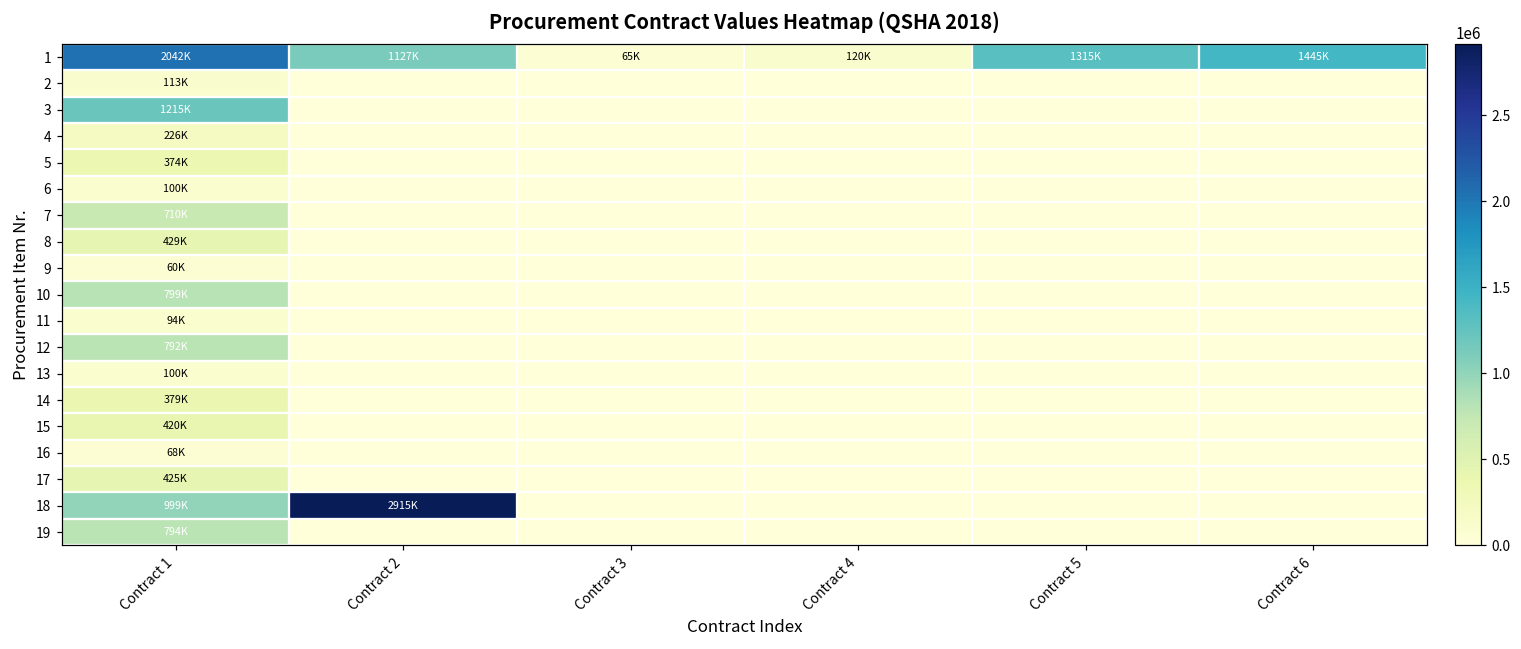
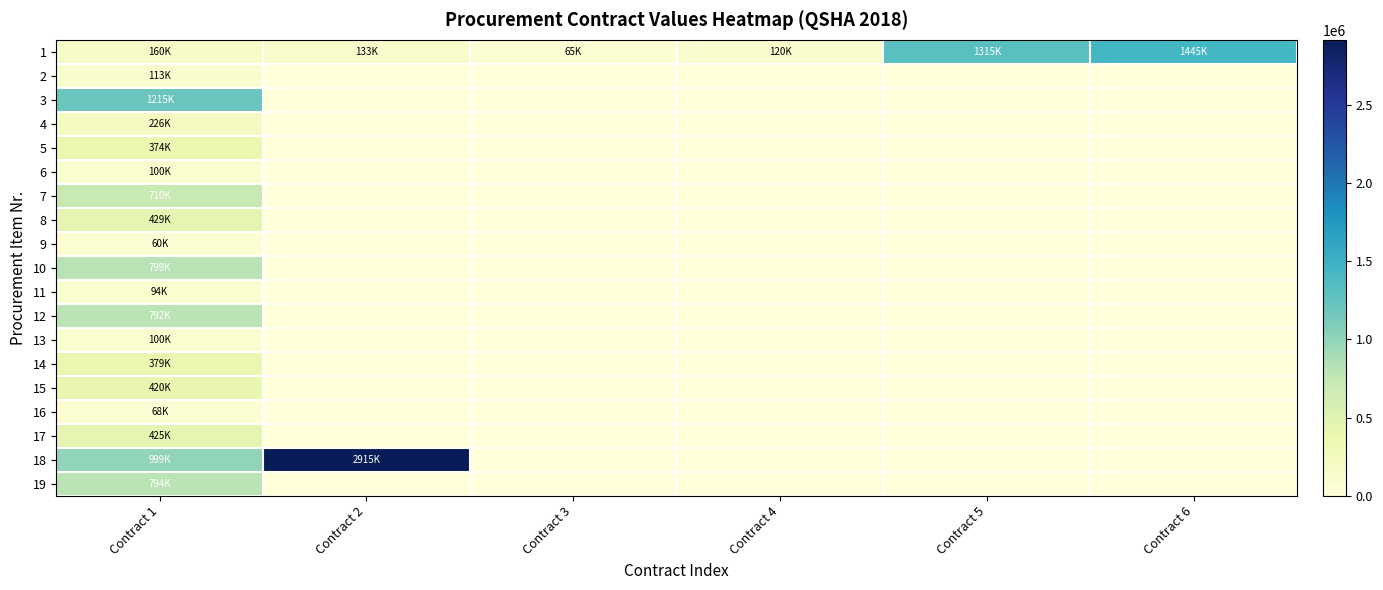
  {
    "1": {
-     "Contract 1": "2042K",
-     "Contract 2": "1127K",
+     "Contract 1": "160K",
+     "Contract 2": "133K",
      "Contract 3": "65K",
      "Contract 4": "120K",
      "Contract 5": "1315K",
      "Contract 6": "1445K"
    },
    "2": {
      "Contract 1": "113K"
    },
    "3": {
      "Contract 1": "1215K"
    },
    "4": {
      "Contract 1": "226K"
    },
    "5": {
      "Contract 1": "374K"
    },
    "6": {
      "Contract 1": "100K"
    },
    "7": {
      "Contract 1": "710K"
    },
    "8": {
      "Contract 1": "429K"
    },
    "9": {
      "Contract 1": "60K"
    },
    "10": {
      "Contract 1": "799K"
    },
    "11": {
      "Contract 1": "94K"
    },
    "12": {
      "Contract 1": "792K"
    },
    "13": {
      "Contract 1": "100K"
    },
    "14": {
      "Contract 1": "379K"
    },
    "15": {
      "Contract 1": "420K"
    },
    "16": {
      "Contract 1": "68K"
    },
    "17": {
      "Contract 1": "425K"
    },
    "18": {
      "Contract 1": "999K",
      "Contract 2": "2915K"
    },
    "19": {
      "Contract 1": "794K"
    }
  }
